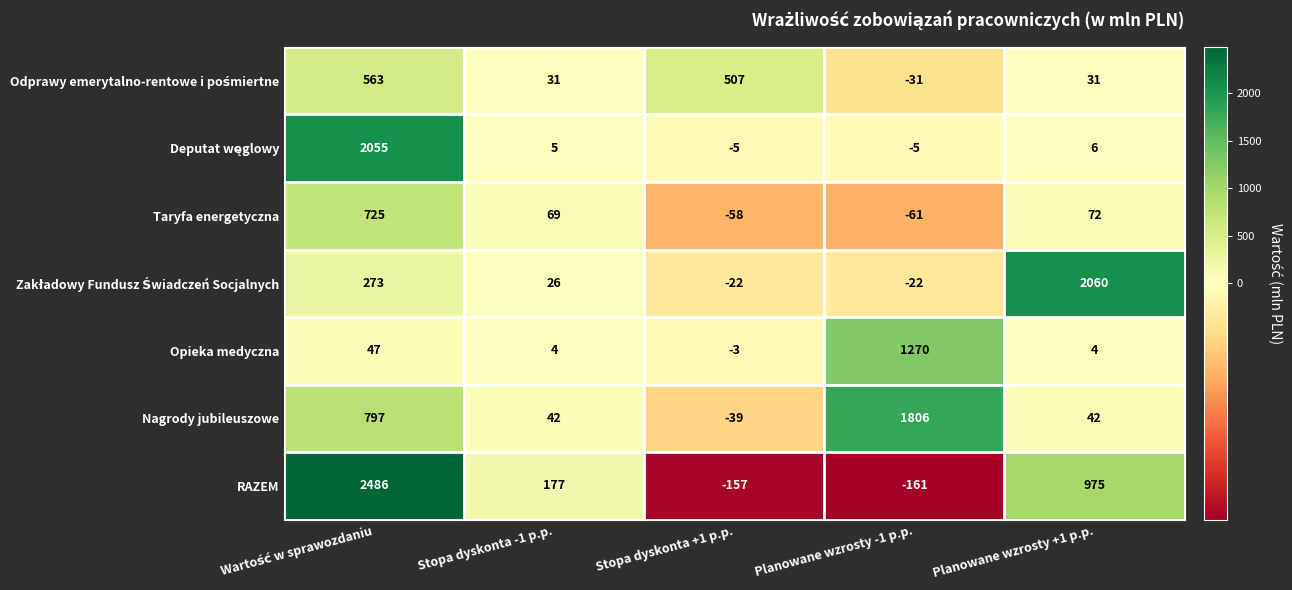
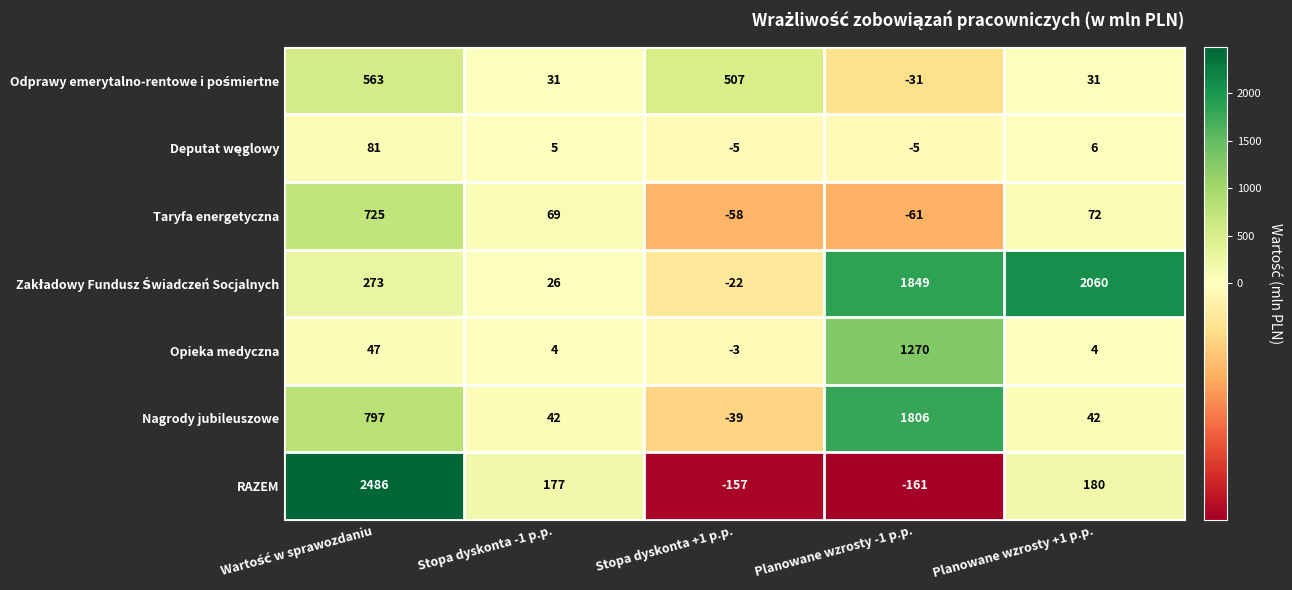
  {
    "Odprawy emerytalno-rentowe i pośmiertne": {
      "Wartość w sprawozdaniu": 563,
      "Stopa dyskonta -1 p.p.": 31,
      "Stopa dyskonta +1 p.p.": 507,
      "Planowane wzrosty -1 p.p.": -31,
      "Planowane wzrosty +1 p.p.": 31
    },
    "Deputat węglowy": {
-     "Wartość w sprawozdaniu": 2055,
+     "Wartość w sprawozdaniu": 81,
      "Stopa dyskonta -1 p.p.": 5,
      "Stopa dyskonta +1 p.p.": -5,
      "Planowane wzrosty -1 p.p.": -5,
      "Planowane wzrosty +1 p.p.": 6
    },
    "Taryfa energetyczna": {
      "Wartość w sprawozdaniu": 725,
      "Stopa dyskonta -1 p.p.": 69,
      "Stopa dyskonta +1 p.p.": -58,
      "Planowane wzrosty -1 p.p.": -61,
      "Planowane wzrosty +1 p.p.": 72
    },
    "Zakładowy Fundusz Świadczeń Socjalnych": {
      "Wartość w sprawozdaniu": 273,
      "Stopa dyskonta -1 p.p.": 26,
      "Stopa dyskonta +1 p.p.": -22,
-     "Planowane wzrosty -1 p.p.": -22,
+     "Planowane wzrosty -1 p.p.": 1849,
      "Planowane wzrosty +1 p.p.": 2060
    },
    "Opieka medyczna": {
      "Wartość w sprawozdaniu": 47,
      "Stopa dyskonta -1 p.p.": 4,
      "Stopa dyskonta +1 p.p.": -3,
      "Planowane wzrosty -1 p.p.": 1270,
      "Planowane wzrosty +1 p.p.": 4
    },
    "Nagrody jubileuszowe": {
      "Wartość w sprawozdaniu": 797,
      "Stopa dyskonta -1 p.p.": 42,
      "Stopa dyskonta +1 p.p.": -39,
      "Planowane wzrosty -1 p.p.": 1806,
      "Planowane wzrosty +1 p.p.": 42
    },
    "RAZEM": {
      "Wartość w sprawozdaniu": 2486,
      "Stopa dyskonta -1 p.p.": 177,
      "Stopa dyskonta +1 p.p.": -157,
      "Planowane wzrosty -1 p.p.": -161,
-     "Planowane wzrosty +1 p.p.": 975
+     "Planowane wzrosty +1 p.p.": 180
    }
  }
